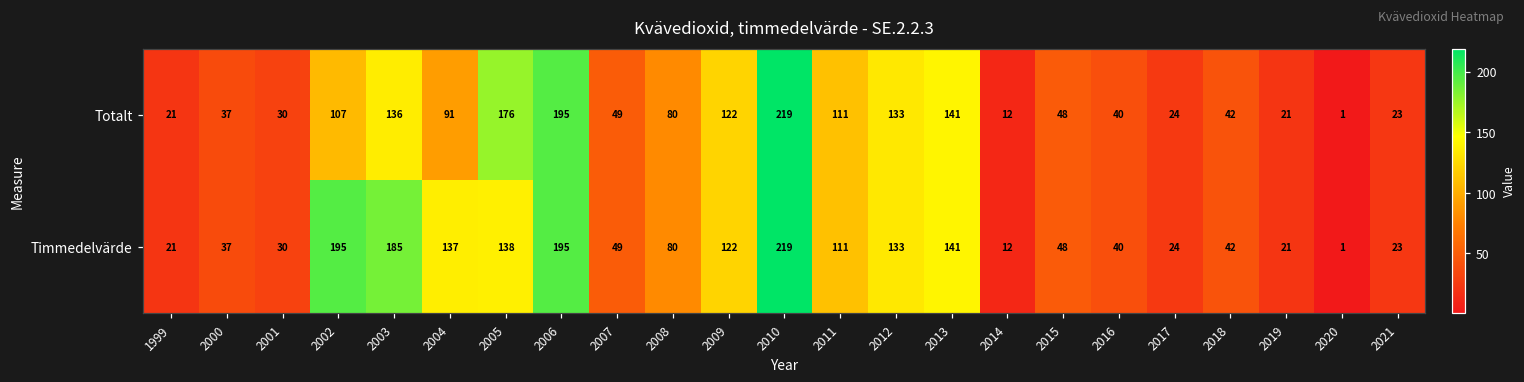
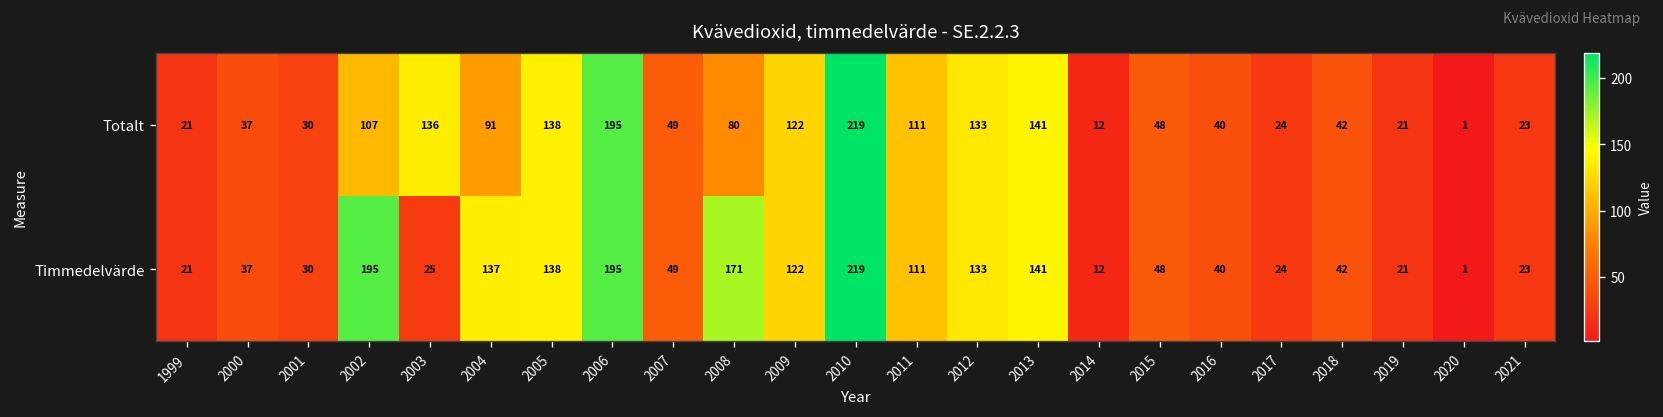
  {
    "Totalt": {
      "1999": 21,
      "2000": 37,
      "2001": 30,
      "2002": 107,
      "2003": 136,
      "2004": 91,
-     "2005": 176,
+     "2005": 138,
      "2006": 195,
      "2007": 49,
      "2008": 80,
      "2009": 122,
      "2010": 219,
      "2011": 111,
      "2012": 133,
      "2013": 141,
      "2014": 12,
      "2015": 48,
      "2016": 40,
      "2017": 24,
      "2018": 42,
      "2019": 21,
      "2020": 1,
      "2021": 23
    },
    "Timmedelvärde": {
      "1999": 21,
      "2000": 37,
      "2001": 30,
      "2002": 195,
-     "2003": 185,
+     "2003": 25,
      "2004": 137,
      "2005": 138,
      "2006": 195,
      "2007": 49,
-     "2008": 80,
+     "2008": 171,
      "2009": 122,
      "2010": 219,
      "2011": 111,
      "2012": 133,
      "2013": 141,
      "2014": 12,
      "2015": 48,
      "2016": 40,
      "2017": 24,
      "2018": 42,
      "2019": 21,
      "2020": 1,
      "2021": 23
    }
  }
